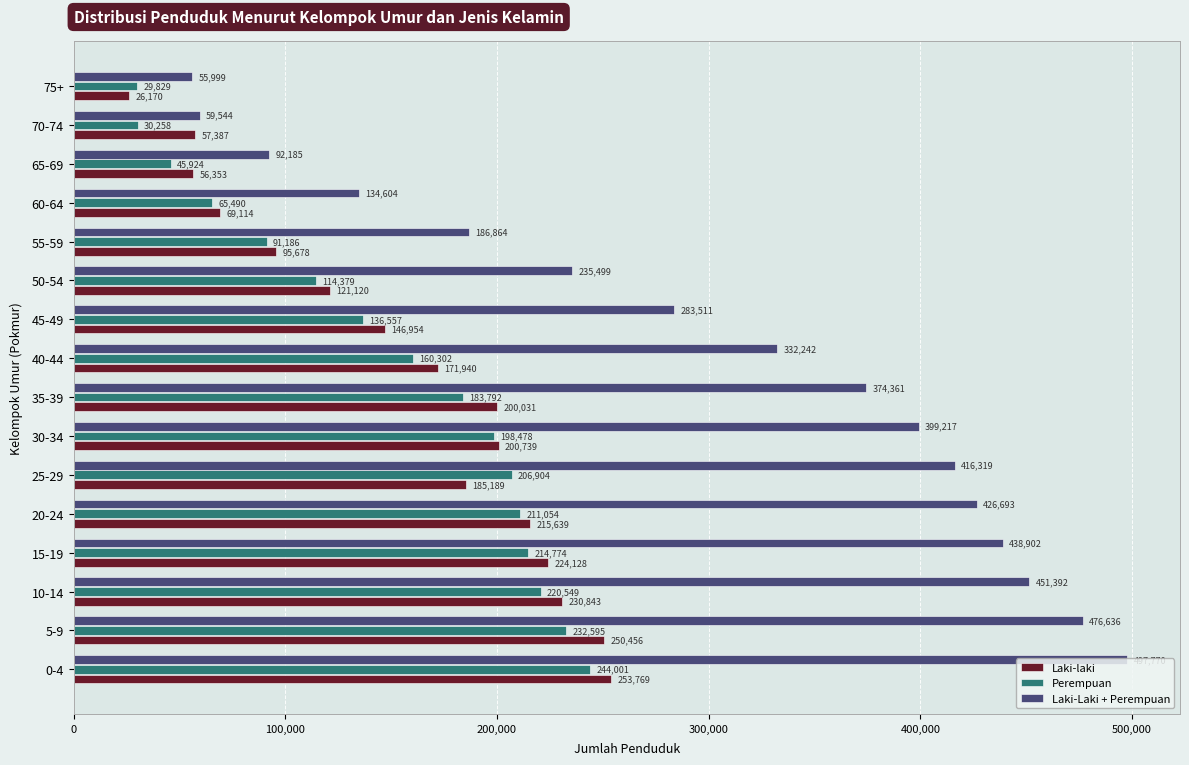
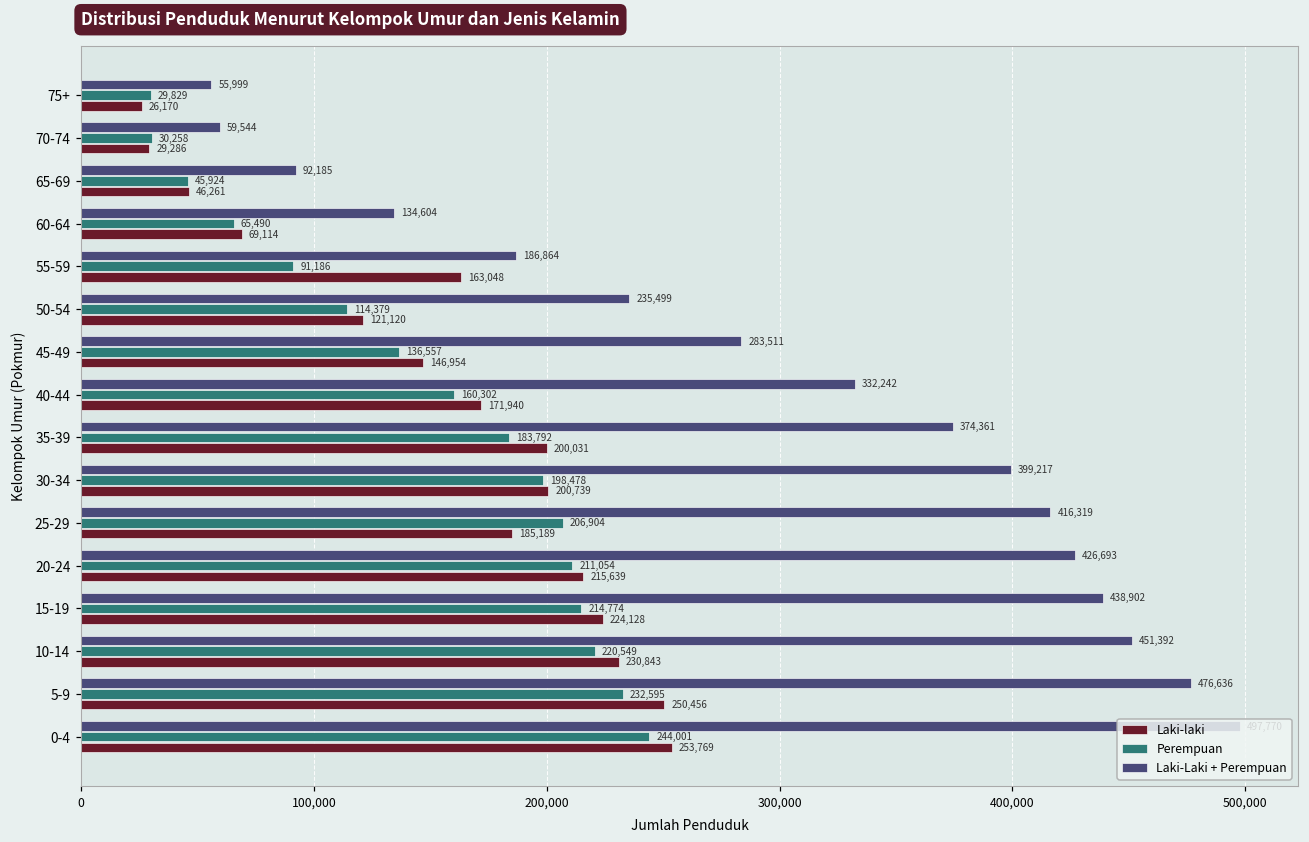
  {
    "Laki-laki": {
      "75+": "26,170",
-     "70-74": "57,387",
-     "65-69": "56,353",
+     "70-74": "29,286",
+     "65-69": "46,261",
      "60-64": "69,114",
-     "55-59": "95,678",
+     "55-59": "163,048",
      "50-54": "121,120",
      "45-49": "146,954",
      "40-44": "171,940",
      "35-39": "200,031",
      "30-34": "200,739",
      "25-29": "185,189",
      "20-24": "215,639",
      "15-19": "224,128",
      "10-14": "230,843",
      "5-9": "250,456",
      "0-4": "253,769"
    }
  }
